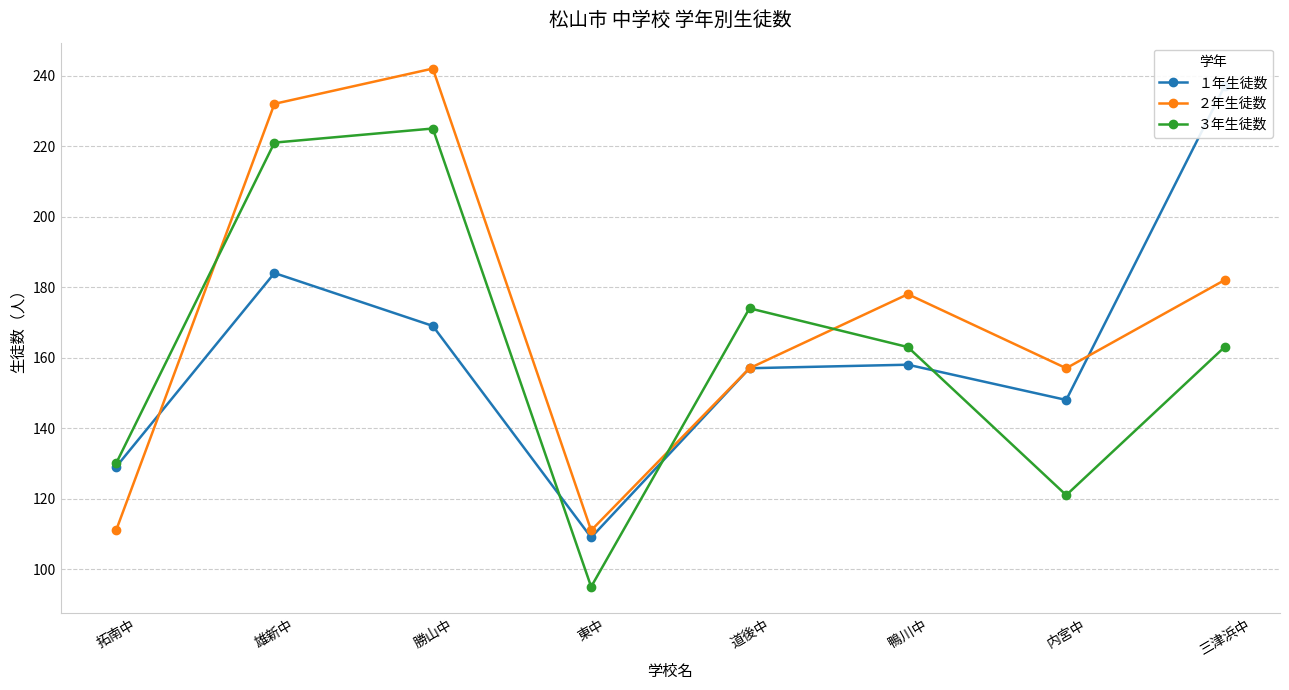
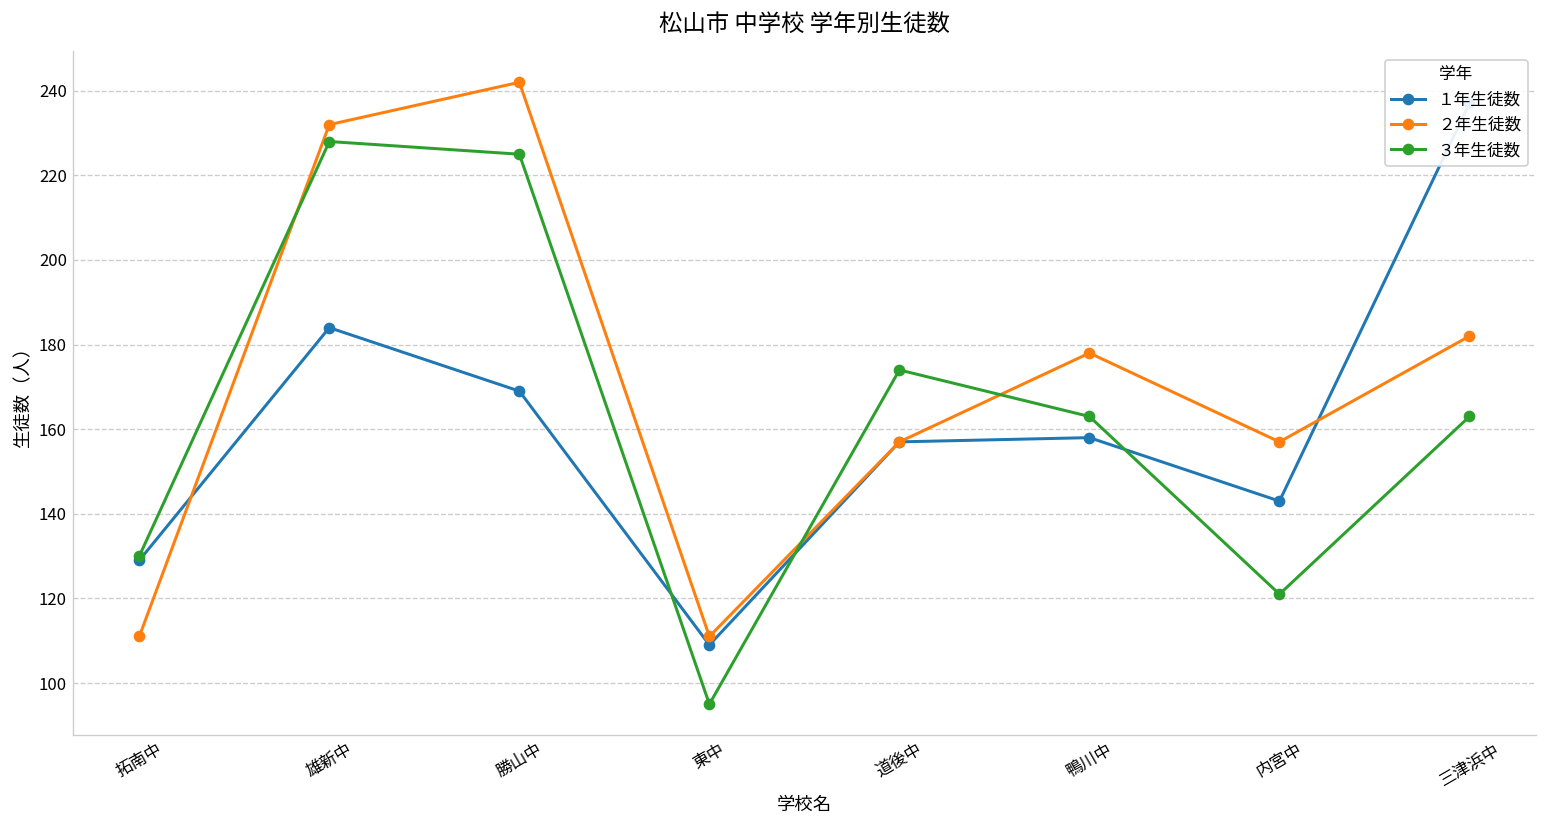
  {
    "１年生徒数": {
      "拓南中": 129,
      "雄新中": 184,
      "勝山中": 169,
      "東中": 109,
      "鴨川中": 158,
-     "内宮中": 148
+     "内宮中": 143
    },
    "２年生徒数": {
      "拓南中": 111,
      "雄新中": 232,
      "勝山中": 242,
      "東中": 111,
      "鴨川中": 178,
      "内宮中": 157,
      "三津浜中": 182
    },
    "３年生徒数": {
      "拓南中": 130,
-     "雄新中": 221,
+     "雄新中": 228,
      "勝山中": 225,
      "東中": 95,
      "道後中": 174,
      "鴨川中": 163,
      "内宮中": 121,
      "三津浜中": 163
    }
  }
